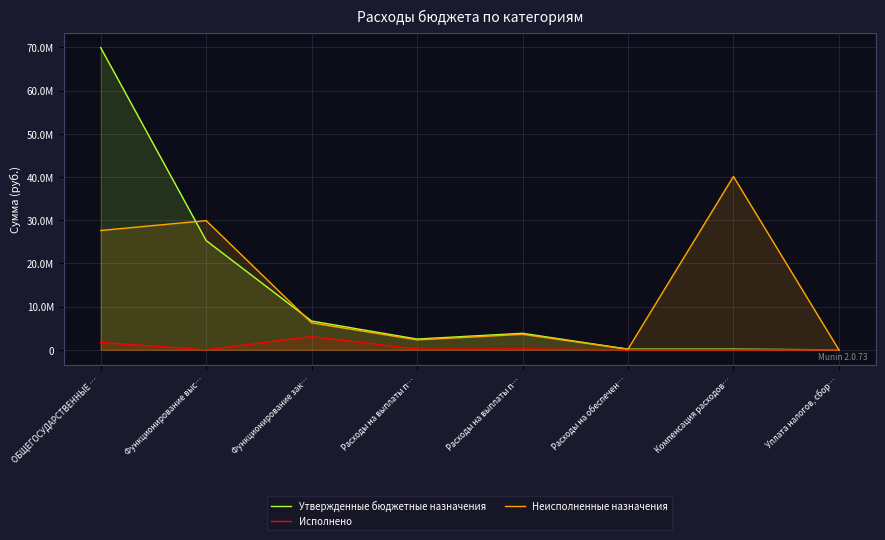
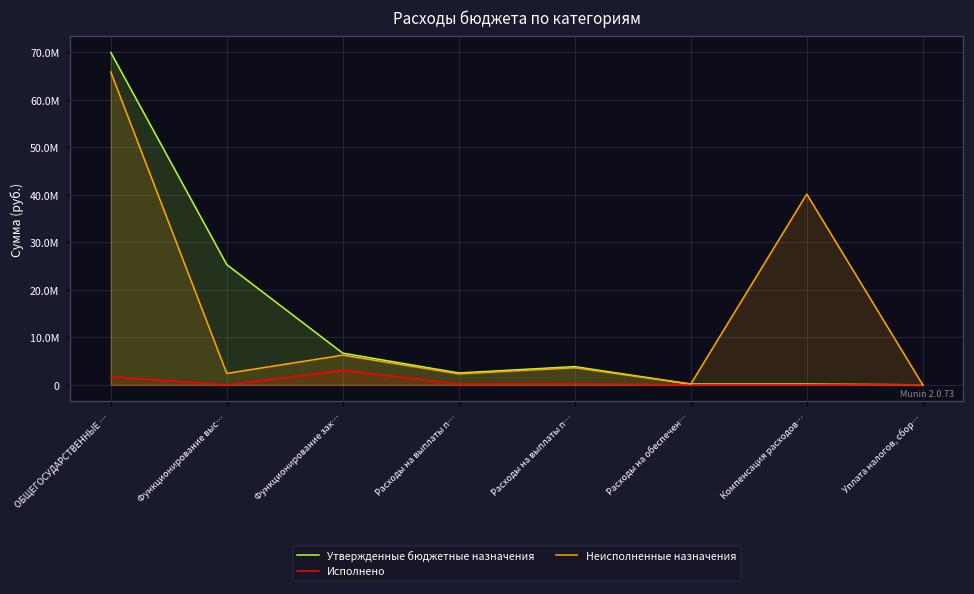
  {
    "Утвержденные бюджетные назначения": {
      "ОБЩЕГОСУДАРСТВЕННЫЕ …": 70000000,
      "Функционирование выс…": 25000000
    },
    "Исполнено": {
      "ОБЩЕГОСУДАРСТВЕННЫЕ …": 2000000,
      "Функционирование выс…": 0,
      "Функционирование зак…": 3000000
    },
    "Неисполненные назначения": {
-     "ОБЩЕГОСУДАРСТВЕННЫЕ …": 28000000,
-     "Функционирование выс…": 30000000,
+     "ОБЩЕГОСУДАРСТВЕННЫЕ …": 66000000,
+     "Функционирование выс…": 2000000,
      "Компенсация расходов…": 40000000
    }
  }
